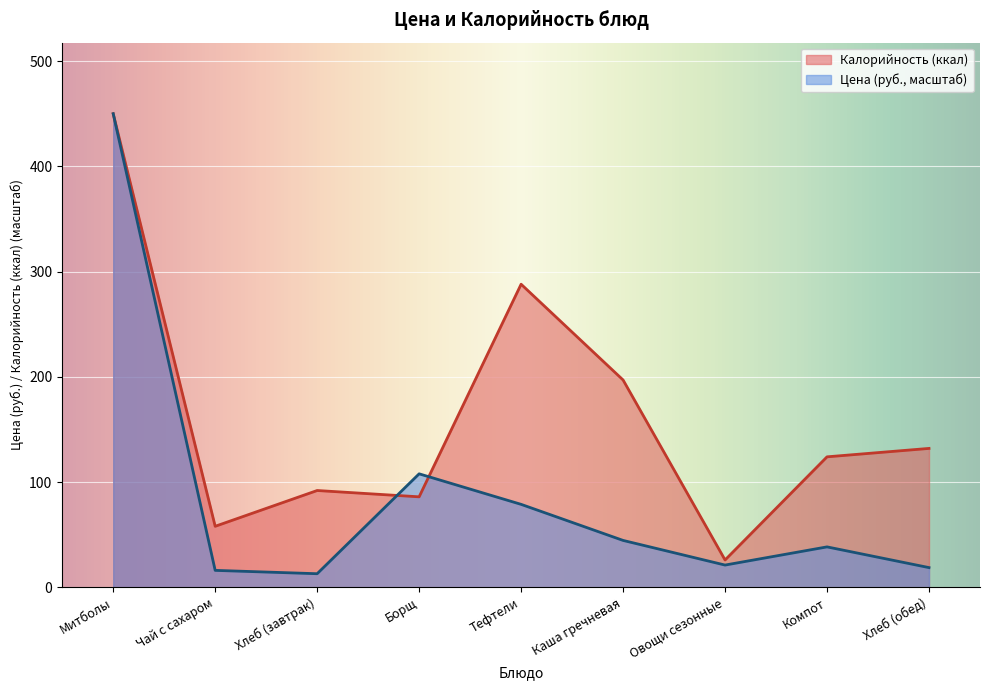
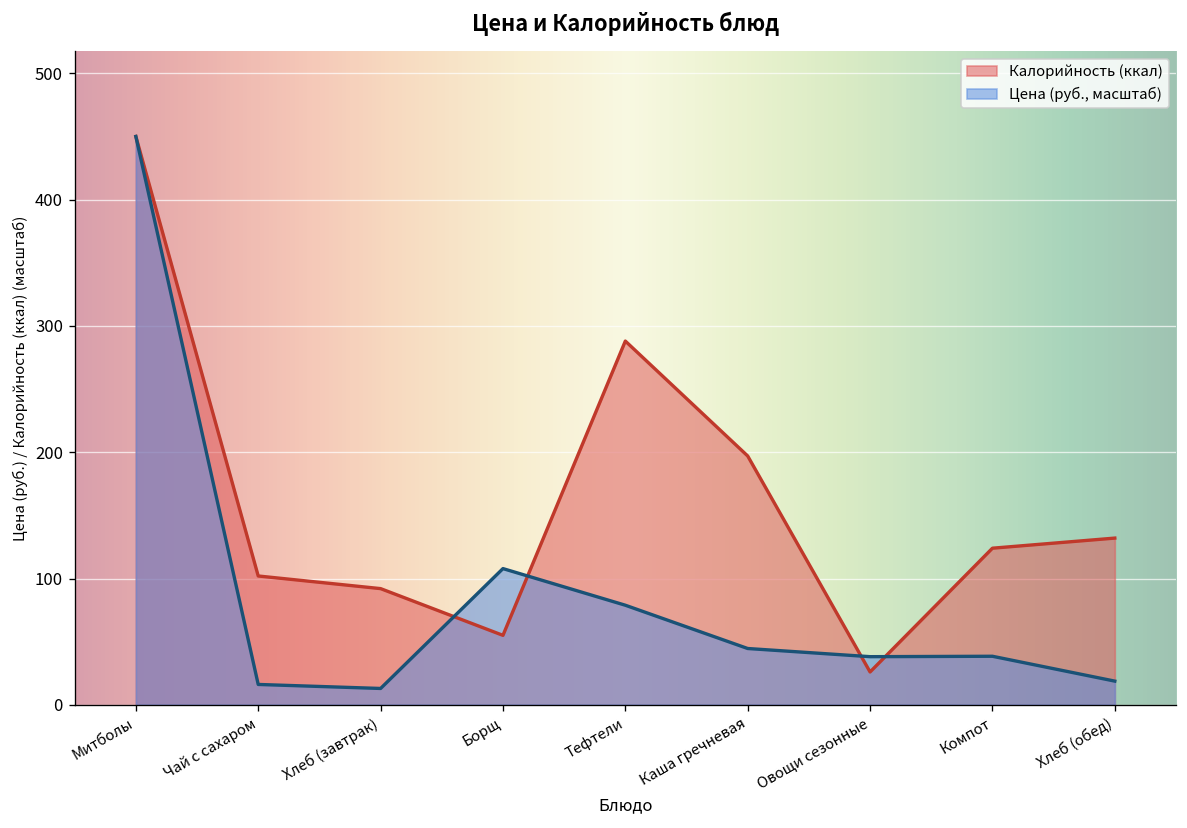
  {
    "Калорийность (ккал)": {
-     "Чай с сахаром": 58,
+     "Чай с сахаром": 102,
      "Хлеб (завтрак)": 92,
-     "Борщ": 86,
+     "Борщ": 55,
      "Тефтели": 288,
      "Каша гречневая": 197,
      "Овощи сезонные": 26,
      "Компот": 124,
      "Хлеб (обед)": 132
    },
    "Цена (руб., масштаб)": {
      "Чай с сахаром": 16,
      "Хлеб (завтрак)": 13,
      "Борщ": 108,
      "Тефтели": 79,
      "Каша гречневая": 45,
-     "Овощи сезонные": 21,
+     "Овощи сезонные": 38,
      "Компот": 38,
      "Хлеб (обед)": 19
    }
  }
